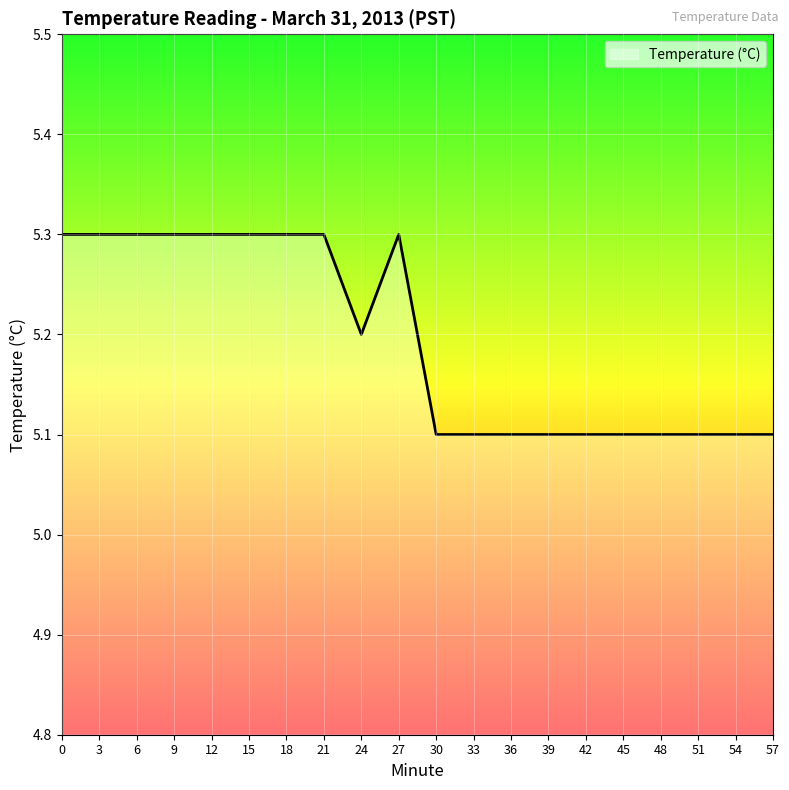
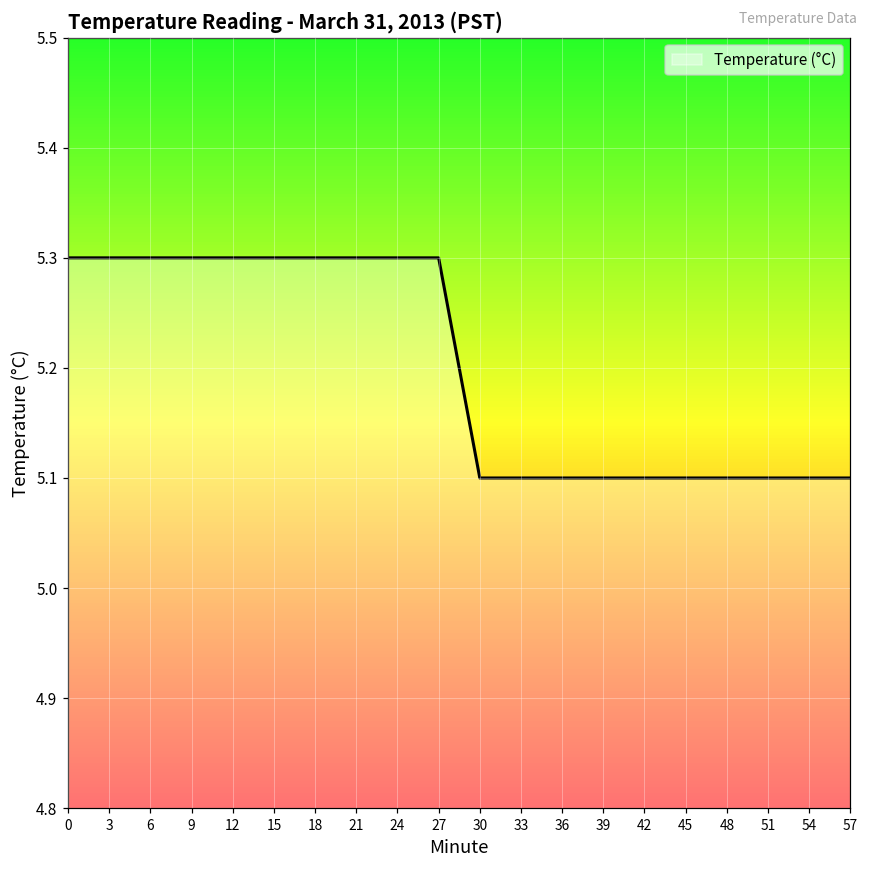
  {
    "0": 5.3,
    "3": 5.3,
    "6": 5.3,
    "9": 5.3,
    "12": 5.3,
    "15": 5.3,
    "18": 5.3,
    "21": 5.3,
-   "24": 5.2,
+   "24": 5.3,
    "27": 5.3,
    "30": 5.1,
    "33": 5.1,
    "36": 5.1,
    "39": 5.1,
    "42": 5.1,
    "45": 5.1,
    "48": 5.1,
    "51": 5.1,
    "54": 5.1,
    "57": 5.1
  }
